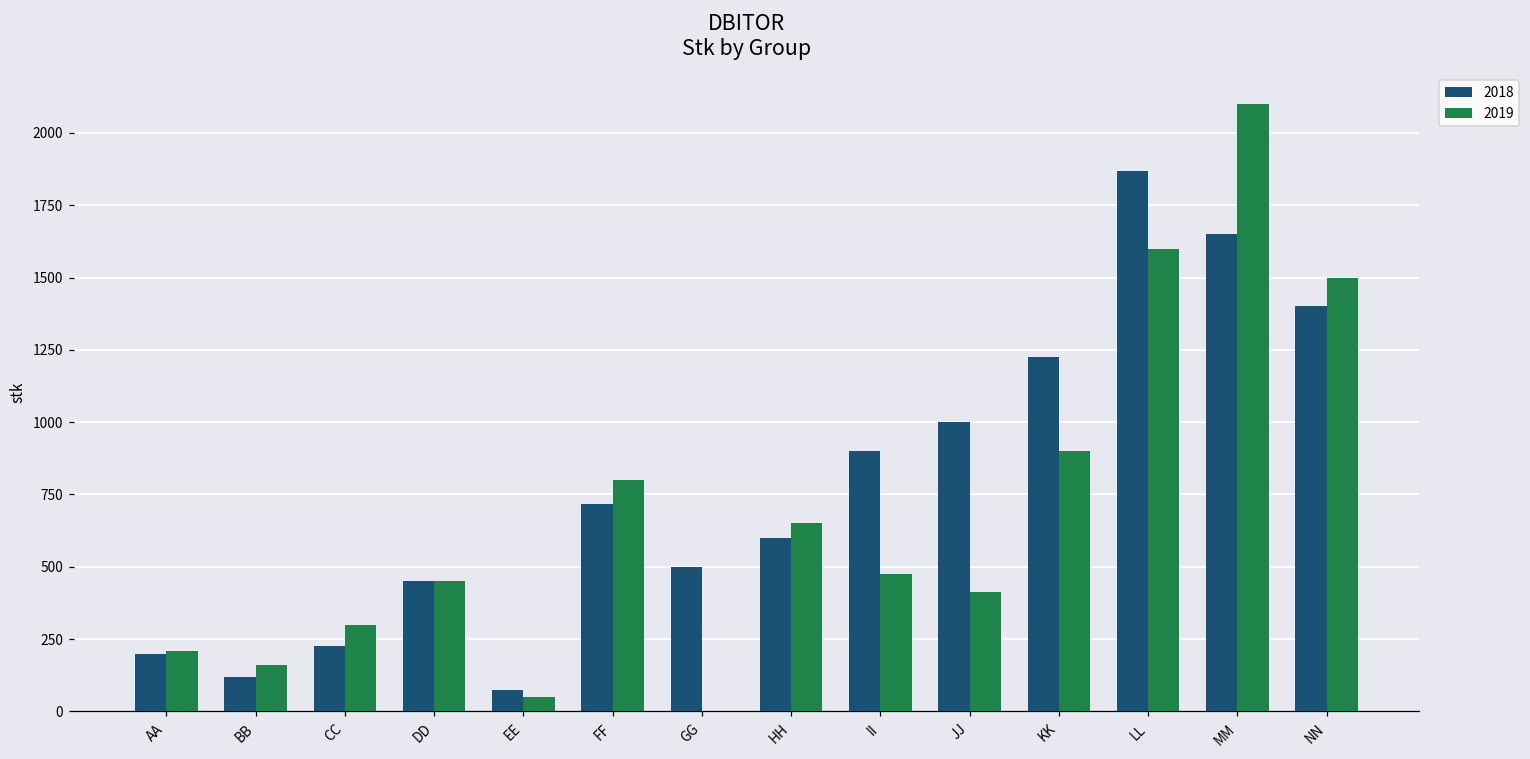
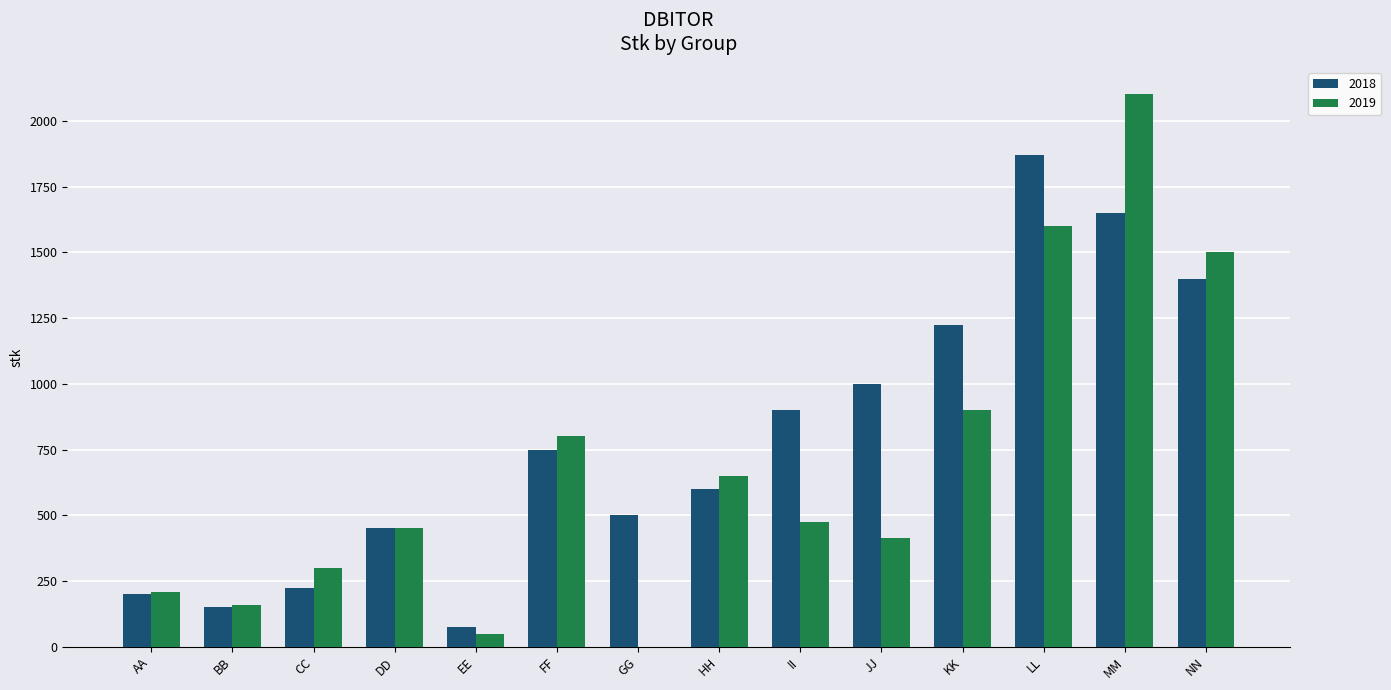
  {
    "2018": {
      "AA": 200,
-     "BB": 120,
+     "BB": 150,
      "CC": 230,
      "DD": 450,
      "EE": 80,
-     "FF": 720,
+     "FF": 750,
      "GG": 500,
      "HH": 600,
      "II": 900,
      "JJ": 1000,
      "KK": 1230,
      "LL": 1870,
      "MM": 1650,
      "NN": 1400
    },
    "2019": {
      "AA": 210,
      "BB": 160,
      "CC": 300,
      "DD": 450,
      "EE": 50,
      "FF": 800,
      "GG": 0,
      "HH": 650,
      "II": 480,
      "JJ": 410,
      "KK": 900,
      "LL": 1600,
      "MM": 2100,
      "NN": 1500
    }
  }
